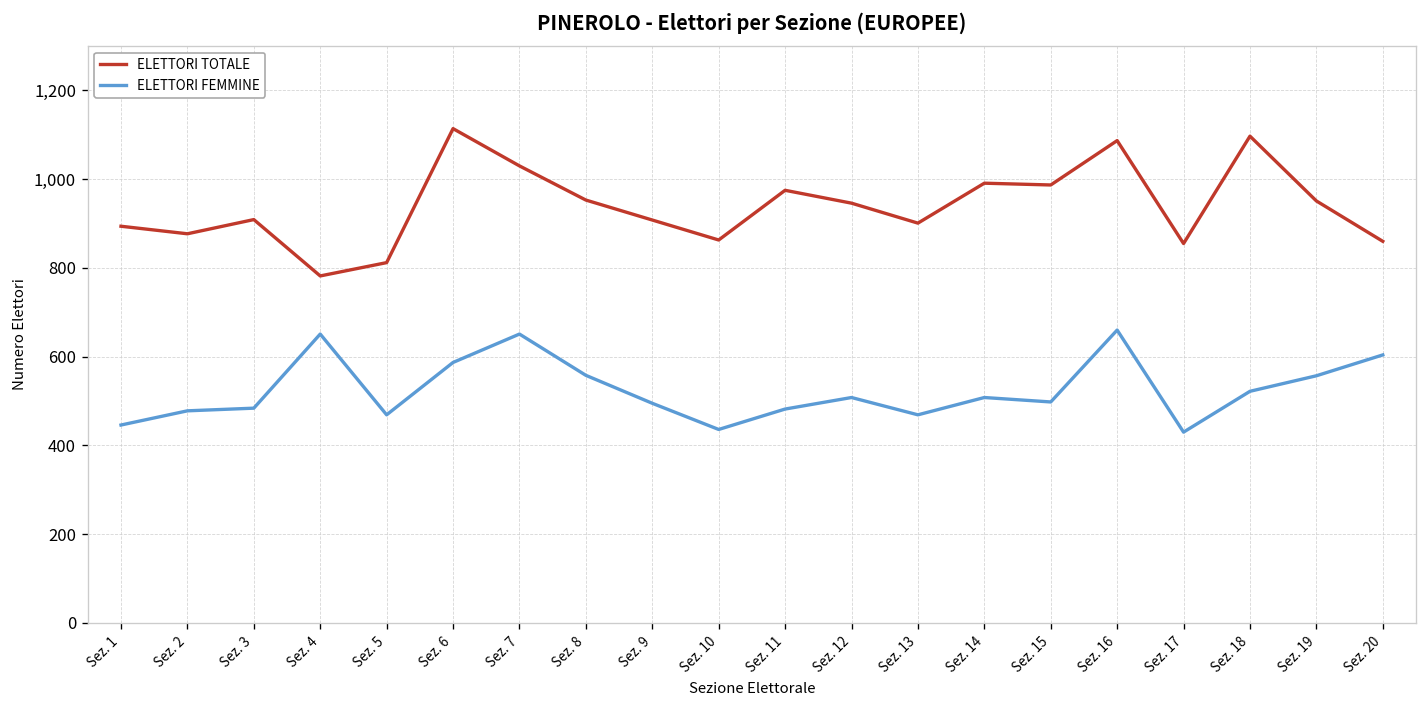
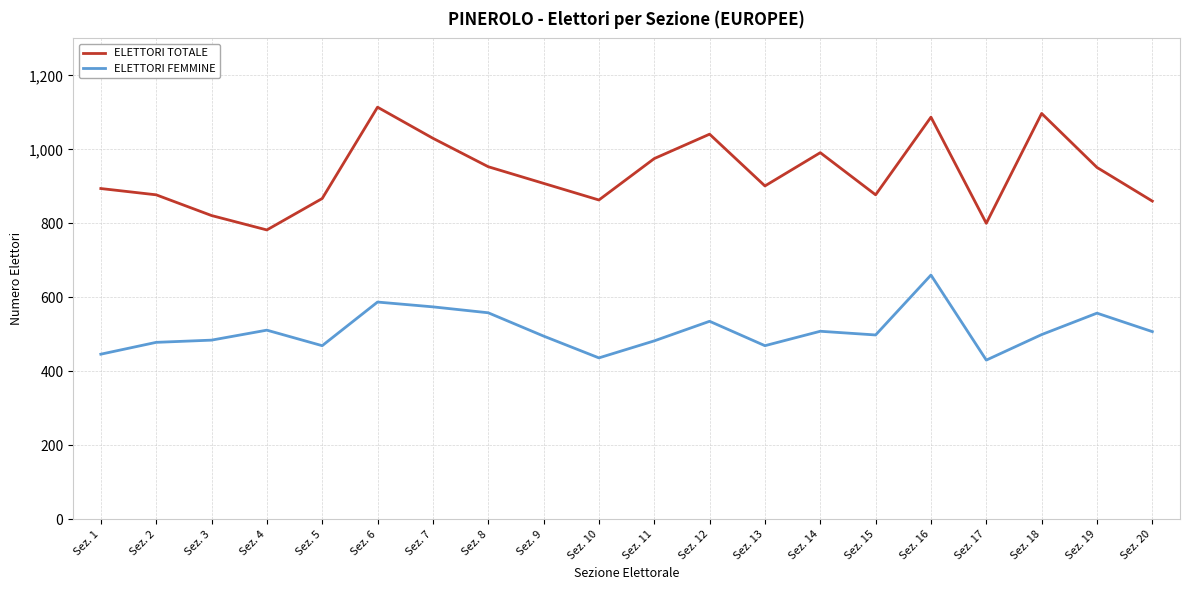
  {
    "ELETTORI TOTALE": {
      "Sez. 1": "890",
      "Sez. 2": "880",
-     "Sez. 3": "910",
+     "Sez. 3": "820",
      "Sez. 4": "780",
-     "Sez. 5": "810",
+     "Sez. 5": "870",
      "Sez. 6": "1,110",
      "Sez. 7": "1,030",
      "Sez. 8": "950",
      "Sez. 9": "910",
      "Sez. 10": "860",
      "Sez. 11": "980",
-     "Sez. 12": "950",
+     "Sez. 12": "1,040",
      "Sez. 13": "900",
      "Sez. 14": "990",
-     "Sez. 15": "990",
+     "Sez. 15": "880",
      "Sez. 16": "1,090",
-     "Sez. 17": "860",
+     "Sez. 17": "800",
      "Sez. 18": "1,100",
      "Sez. 19": "950",
      "Sez. 20": "860"
    },
    "ELETTORI FEMMINE": {
      "Sez. 1": "450",
      "Sez. 2": "480",
      "Sez. 3": "480",
-     "Sez. 4": "650",
+     "Sez. 4": "510",
      "Sez. 5": "470",
      "Sez. 6": "590",
-     "Sez. 7": "650",
+     "Sez. 7": "570",
      "Sez. 8": "560",
      "Sez. 9": "500",
      "Sez. 10": "440",
      "Sez. 11": "480",
-     "Sez. 12": "510",
+     "Sez. 12": "540",
      "Sez. 13": "470",
      "Sez. 14": "510",
      "Sez. 15": "500",
      "Sez. 16": "660",
      "Sez. 17": "430",
-     "Sez. 18": "520",
+     "Sez. 18": "500",
      "Sez. 19": "560",
-     "Sez. 20": "600"
+     "Sez. 20": "510"
    }
  }
